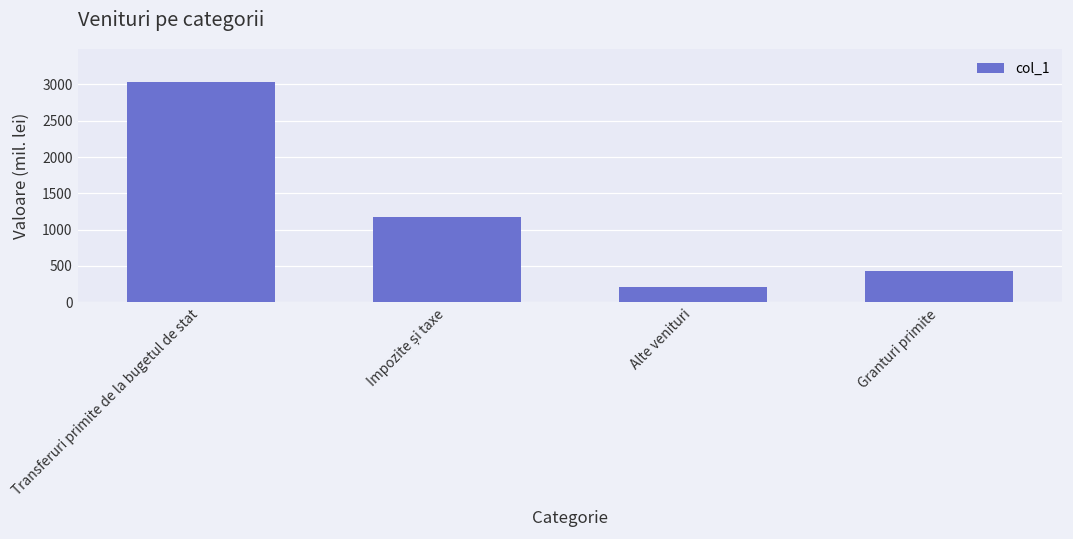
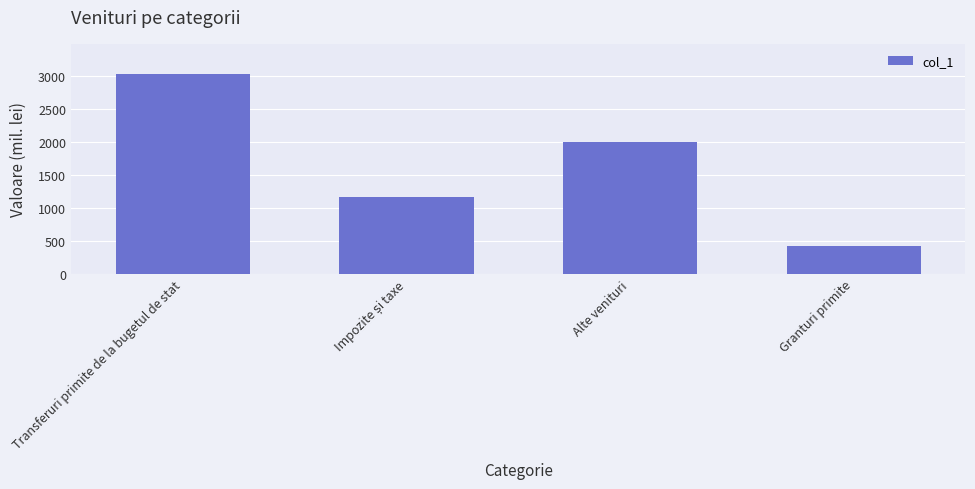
  {
    "Transferuri primite de la bugetul de stat": 3000,
    "Impozite și taxe": 1200,
-   "Alte venituri": 200,
+   "Alte venituri": 2000,
    "Granturi primite": 400
  }
